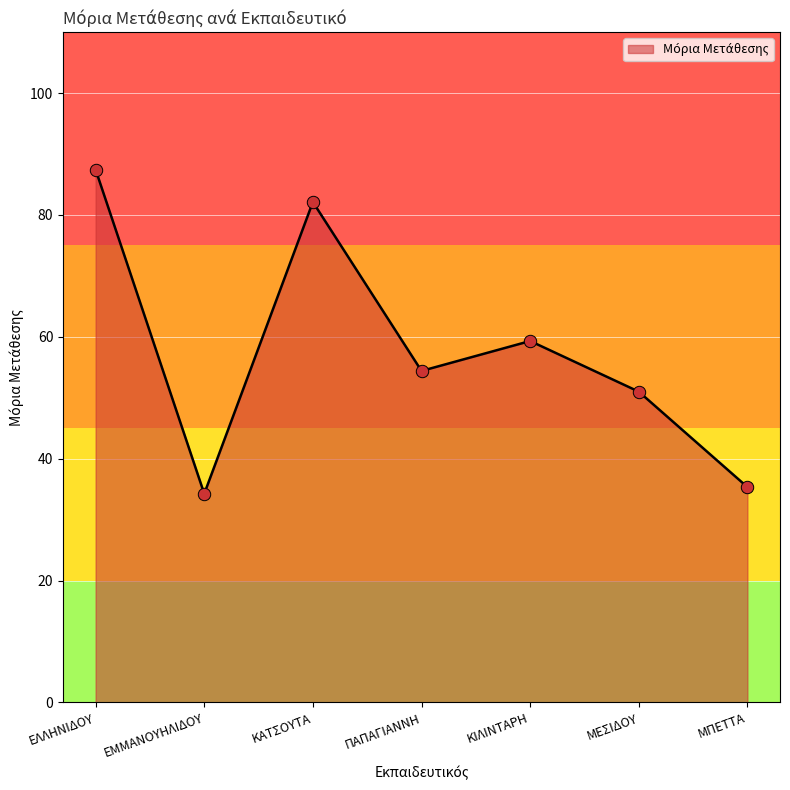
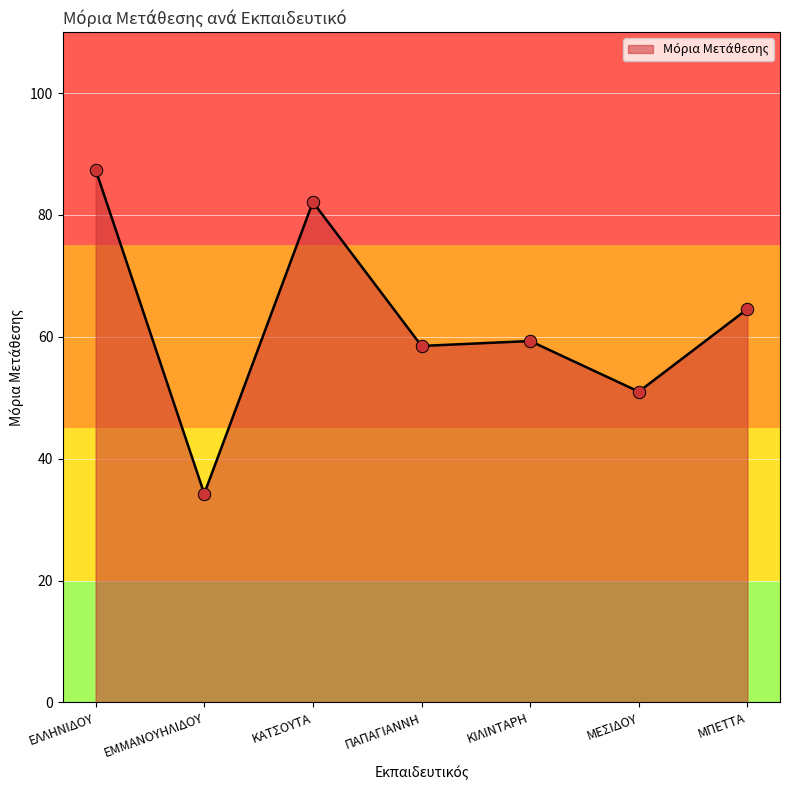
  {
    "ΕΛΛΗΝΙΔΟΥ": 87,
    "ΕΜΜΑΝΟΥΗΛΙΔΟΥ": 34,
    "ΚΑΤΣΟΥΤΑ": 82,
-   "ΠΑΠΑΓΙΑΝΝΗ": 54,
+   "ΠΑΠΑΓΙΑΝΝΗ": 59,
    "ΚΙΛΙΝΤΑΡΗ": 59,
    "ΜΕΣΙΔΟΥ": 51,
-   "ΜΠΕΤΤΑ": 35
+   "ΜΠΕΤΤΑ": 65
  }
